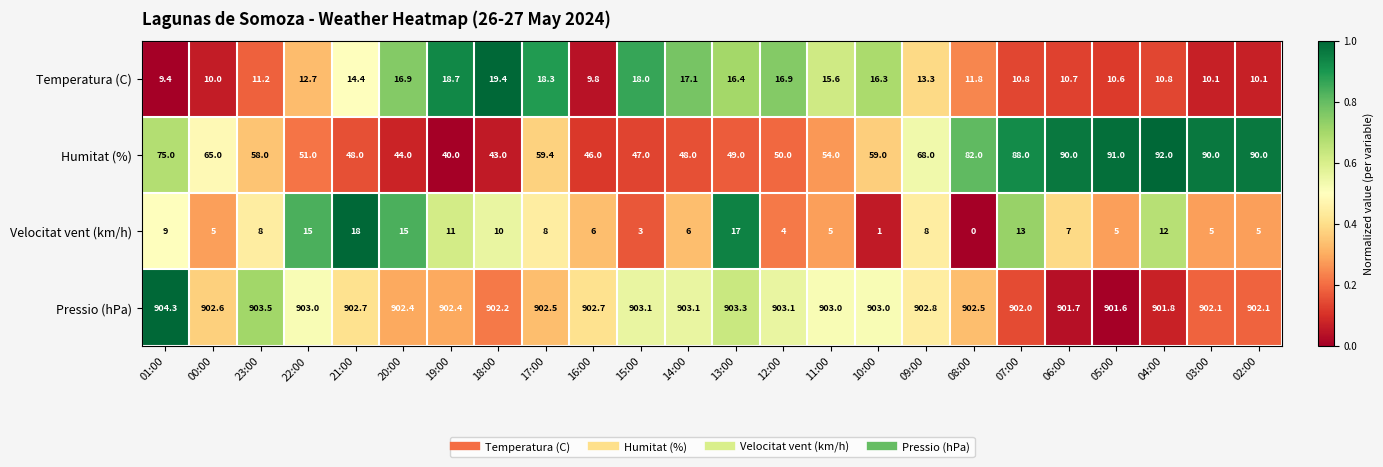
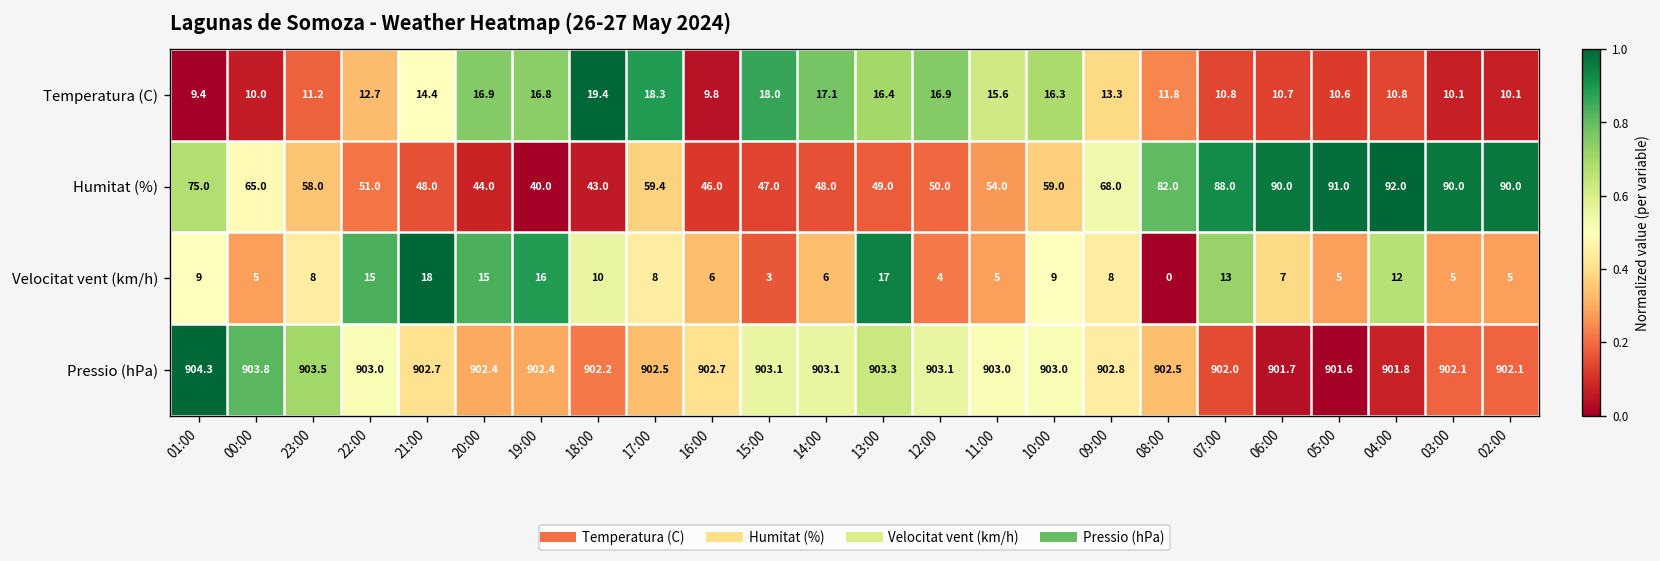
  {
    "Temperatura (C)": {
      "01:00": 9.4,
      "00:00": 10.0,
      "23:00": 11.2,
      "22:00": 12.7,
      "21:00": 14.4,
      "20:00": 16.9,
-     "19:00": 18.7,
+     "19:00": 16.8,
      "18:00": 19.4,
      "17:00": 18.3,
      "16:00": 9.8,
      "15:00": 18.0,
      "14:00": 17.1,
      "13:00": 16.4,
      "12:00": 16.9,
      "11:00": 15.6,
      "10:00": 16.3,
      "09:00": 13.3,
      "08:00": 11.8,
      "07:00": 10.8,
      "06:00": 10.7,
      "05:00": 10.6,
      "04:00": 10.8,
      "03:00": 10.1,
      "02:00": 10.1
    },
    "Humitat (%)": {
      "01:00": 75.0,
      "00:00": 65.0,
      "23:00": 58.0,
      "22:00": 51.0,
      "21:00": 48.0,
      "20:00": 44.0,
      "19:00": 40.0,
      "18:00": 43.0,
      "17:00": 59.4,
      "16:00": 46.0,
      "15:00": 47.0,
      "14:00": 48.0,
      "13:00": 49.0,
      "12:00": 50.0,
      "11:00": 54.0,
      "10:00": 59.0,
      "09:00": 68.0,
      "08:00": 82.0,
      "07:00": 88.0,
      "06:00": 90.0,
      "05:00": 91.0,
      "04:00": 92.0,
      "03:00": 90.0,
      "02:00": 90.0
    },
    "Velocitat vent (km/h)": {
      "01:00": 9,
      "00:00": 5,
      "23:00": 8,
      "22:00": 15,
      "21:00": 18,
      "20:00": 15,
-     "19:00": 11,
+     "19:00": 16,
      "18:00": 10,
      "17:00": 8,
      "16:00": 6,
      "15:00": 3,
      "14:00": 6,
      "13:00": 17,
      "12:00": 4,
      "11:00": 5,
-     "10:00": 1,
+     "10:00": 9,
      "09:00": 8,
      "08:00": 0,
      "07:00": 13,
      "06:00": 7,
      "05:00": 5,
      "04:00": 12,
      "03:00": 5,
      "02:00": 5
    },
    "Pressio (hPa)": {
      "01:00": 904.3,
-     "00:00": 902.6,
+     "00:00": 903.8,
      "23:00": 903.5,
      "22:00": 903.0,
      "21:00": 902.7,
      "20:00": 902.4,
      "19:00": 902.4,
      "18:00": 902.2,
      "17:00": 902.5,
      "16:00": 902.7,
      "15:00": 903.1,
      "14:00": 903.1,
      "13:00": 903.3,
      "12:00": 903.1,
      "11:00": 903.0,
      "10:00": 903.0,
      "09:00": 902.8,
      "08:00": 902.5,
      "07:00": 902.0,
      "06:00": 901.7,
      "05:00": 901.6,
      "04:00": 901.8,
      "03:00": 902.1,
      "02:00": 902.1
    }
  }
